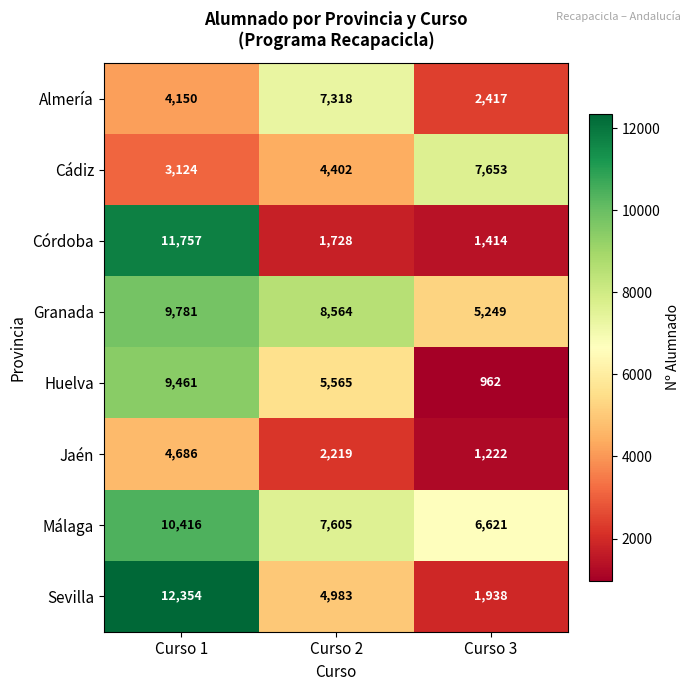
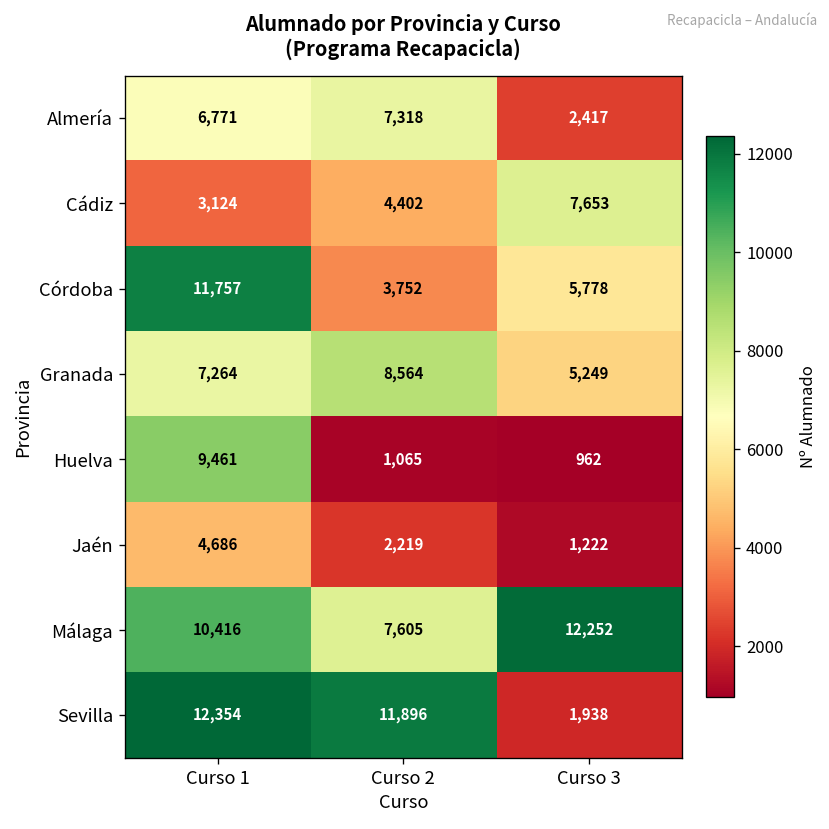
  {
    "Almería": {
-     "Curso 1": "4,150",
+     "Curso 1": "6,771",
      "Curso 2": "7,318",
      "Curso 3": "2,417"
    },
    "Cádiz": {
      "Curso 1": "3,124",
      "Curso 2": "4,402",
      "Curso 3": "7,653"
    },
    "Córdoba": {
      "Curso 1": "11,757",
-     "Curso 2": "1,728",
-     "Curso 3": "1,414"
+     "Curso 2": "3,752",
+     "Curso 3": "5,778"
    },
    "Granada": {
-     "Curso 1": "9,781",
+     "Curso 1": "7,264",
      "Curso 2": "8,564",
      "Curso 3": "5,249"
    },
    "Huelva": {
      "Curso 1": "9,461",
-     "Curso 2": "5,565",
+     "Curso 2": "1,065",
      "Curso 3": "962"
    },
    "Jaén": {
      "Curso 1": "4,686",
      "Curso 2": "2,219",
      "Curso 3": "1,222"
    },
    "Málaga": {
      "Curso 1": "10,416",
      "Curso 2": "7,605",
-     "Curso 3": "6,621"
+     "Curso 3": "12,252"
    },
    "Sevilla": {
      "Curso 1": "12,354",
-     "Curso 2": "4,983",
+     "Curso 2": "11,896",
      "Curso 3": "1,938"
    }
  }
